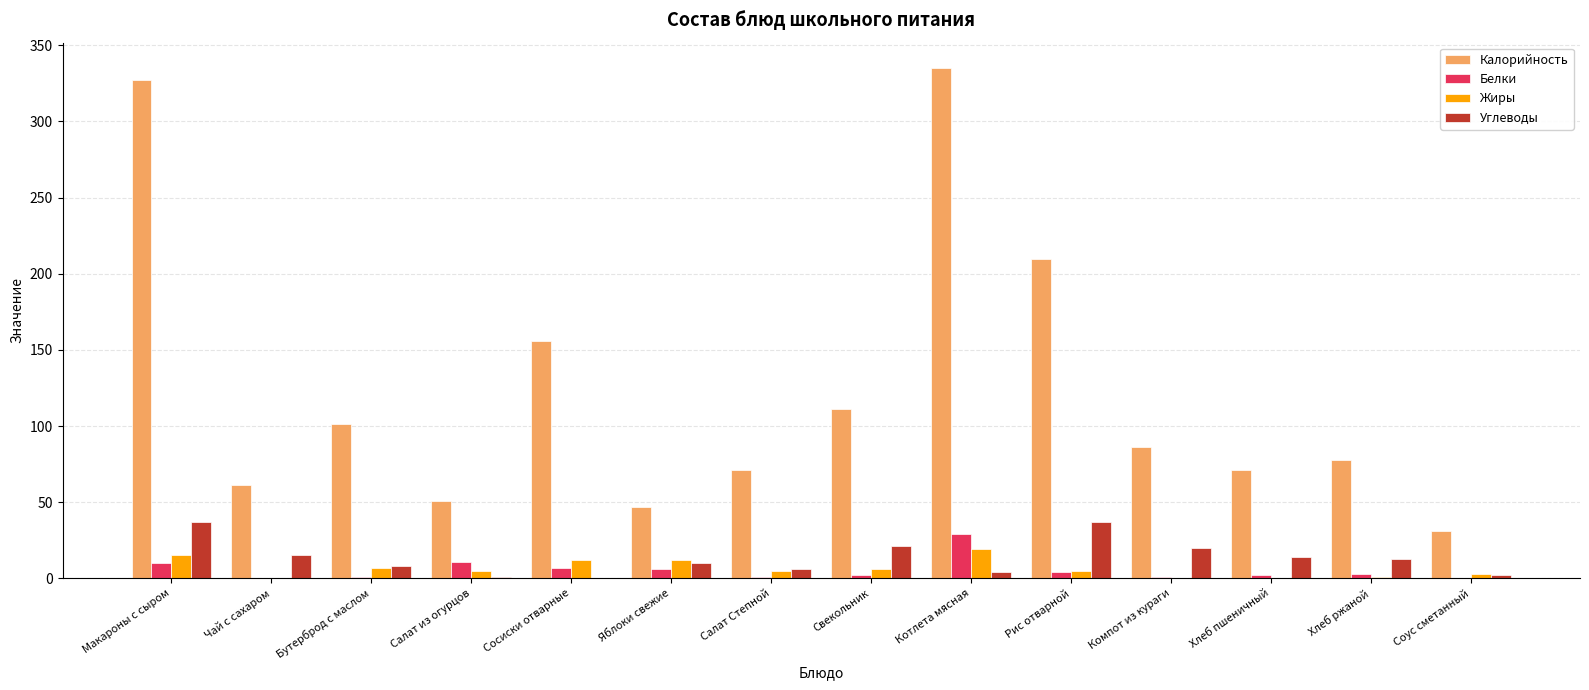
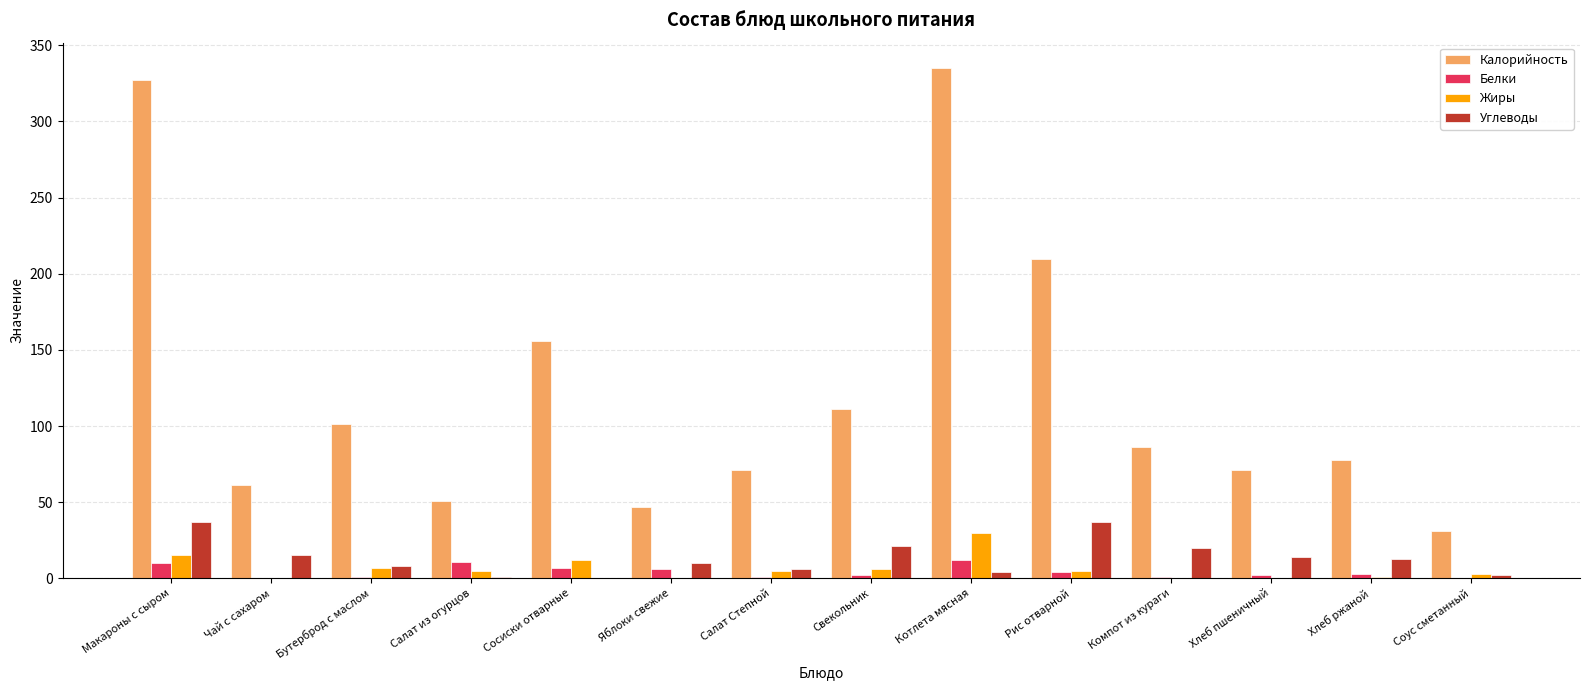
  {
    "Калорийность": {
      "Макароны с сыром": 327,
      "Чай с сахаром": 61,
      "Бутерброд с маслом": 101,
      "Салат из огурцов": 51,
      "Сосиски отварные": 156,
      "Яблоки свежие": 47,
      "Салат Степной": 71,
      "Свекольник": 111,
      "Котлета мясная": 335,
      "Рис отварной": 210,
      "Компот из кураги": 86,
      "Хлеб пшеничный": 71,
      "Хлеб ржаной": 78,
      "Соус сметанный": 31
    },
    "Белки": {
      "Макароны с сыром": 10,
      "Чай с сахаром": 0,
      "Салат из огурцов": 11,
      "Сосиски отварные": 7,
      "Яблоки свежие": 6,
      "Свекольник": 2,
-     "Котлета мясная": 29,
+     "Котлета мясная": 12,
      "Рис отварной": 4,
      "Хлеб пшеничный": 2,
      "Хлеб ржаной": 3,
      "Соус сметанный": 0
    },
    "Жиры": {
      "Макароны с сыром": 15,
      "Чай с сахаром": 0,
      "Бутерброд с маслом": 7,
      "Салат из огурцов": 5,
      "Сосиски отварные": 12,
-     "Яблоки свежие": 12,
+     "Яблоки свежие": 0,
      "Салат Степной": 5,
      "Свекольник": 6,
-     "Котлета мясная": 19,
+     "Котлета мясная": 30,
      "Рис отварной": 5,
      "Компот из кураги": 0,
      "Хлеб пшеничный": 0,
      "Соус сметанный": 3
    },
    "Углеводы": {
      "Макароны с сыром": 37,
      "Чай с сахаром": 15,
      "Бутерброд с маслом": 8,
      "Сосиски отварные": 0,
      "Яблоки свежие": 10,
      "Салат Степной": 6,
      "Свекольник": 21,
      "Котлета мясная": 4,
      "Рис отварной": 37,
      "Компот из кураги": 20,
      "Хлеб пшеничный": 14,
      "Хлеб ржаной": 13,
      "Соус сметанный": 2
    }
  }
